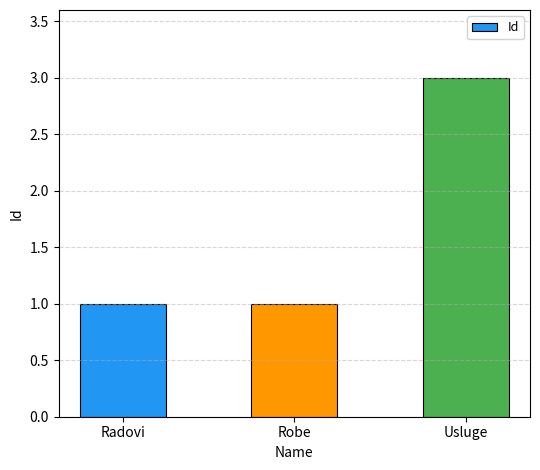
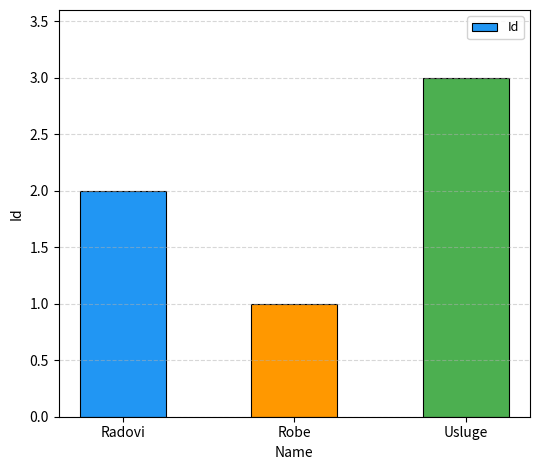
  {
-   "Radovi": 1,
+   "Radovi": 2,
    "Robe": 1,
    "Usluge": 3
  }
